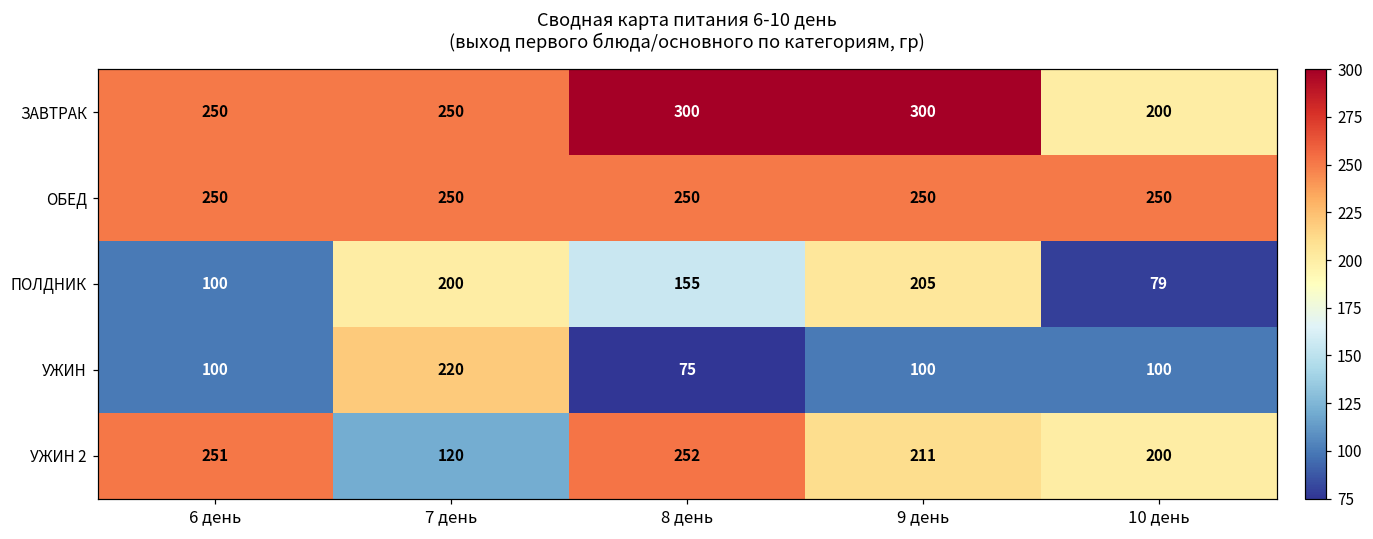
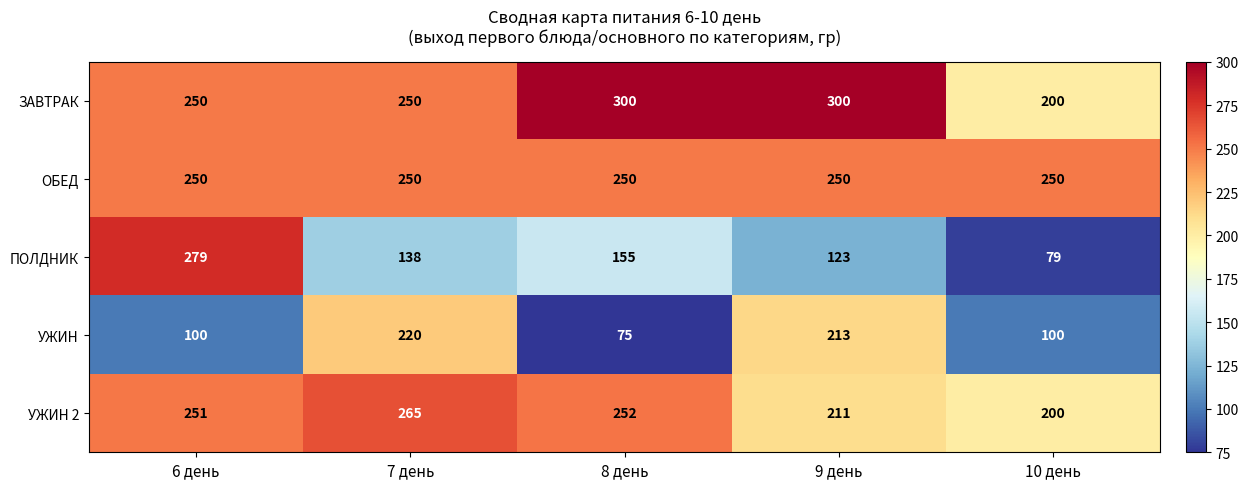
  {
    "ЗАВТРАК": {
      "6 день": 250,
      "7 день": 250,
      "8 день": 300,
      "9 день": 300,
      "10 день": 200
    },
    "ОБЕД": {
      "6 день": 250,
      "7 день": 250,
      "8 день": 250,
      "9 день": 250,
      "10 день": 250
    },
    "ПОЛДНИК": {
-     "6 день": 100,
-     "7 день": 200,
+     "6 день": 279,
+     "7 день": 138,
      "8 день": 155,
-     "9 день": 205,
+     "9 день": 123,
      "10 день": 79
    },
    "УЖИН": {
      "6 день": 100,
      "7 день": 220,
      "8 день": 75,
-     "9 день": 100,
+     "9 день": 213,
      "10 день": 100
    },
    "УЖИН 2": {
      "6 день": 251,
-     "7 день": 120,
+     "7 день": 265,
      "8 день": 252,
      "9 день": 211,
      "10 день": 200
    }
  }
